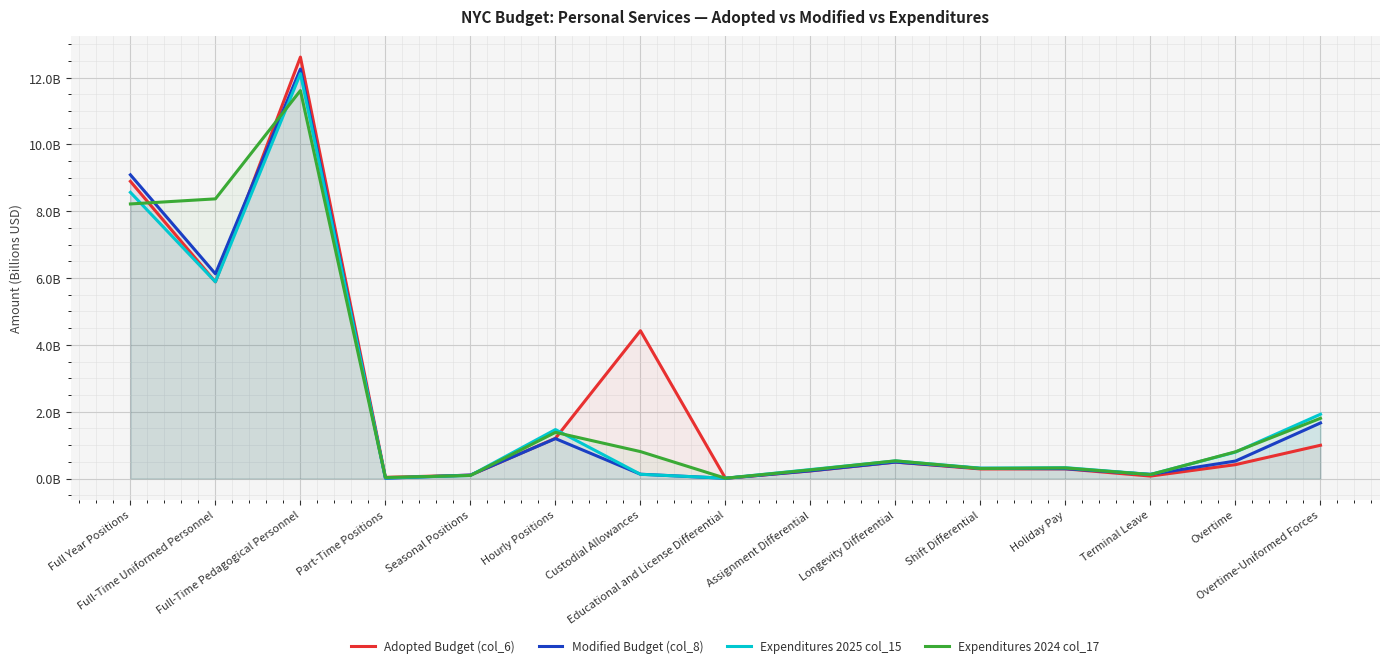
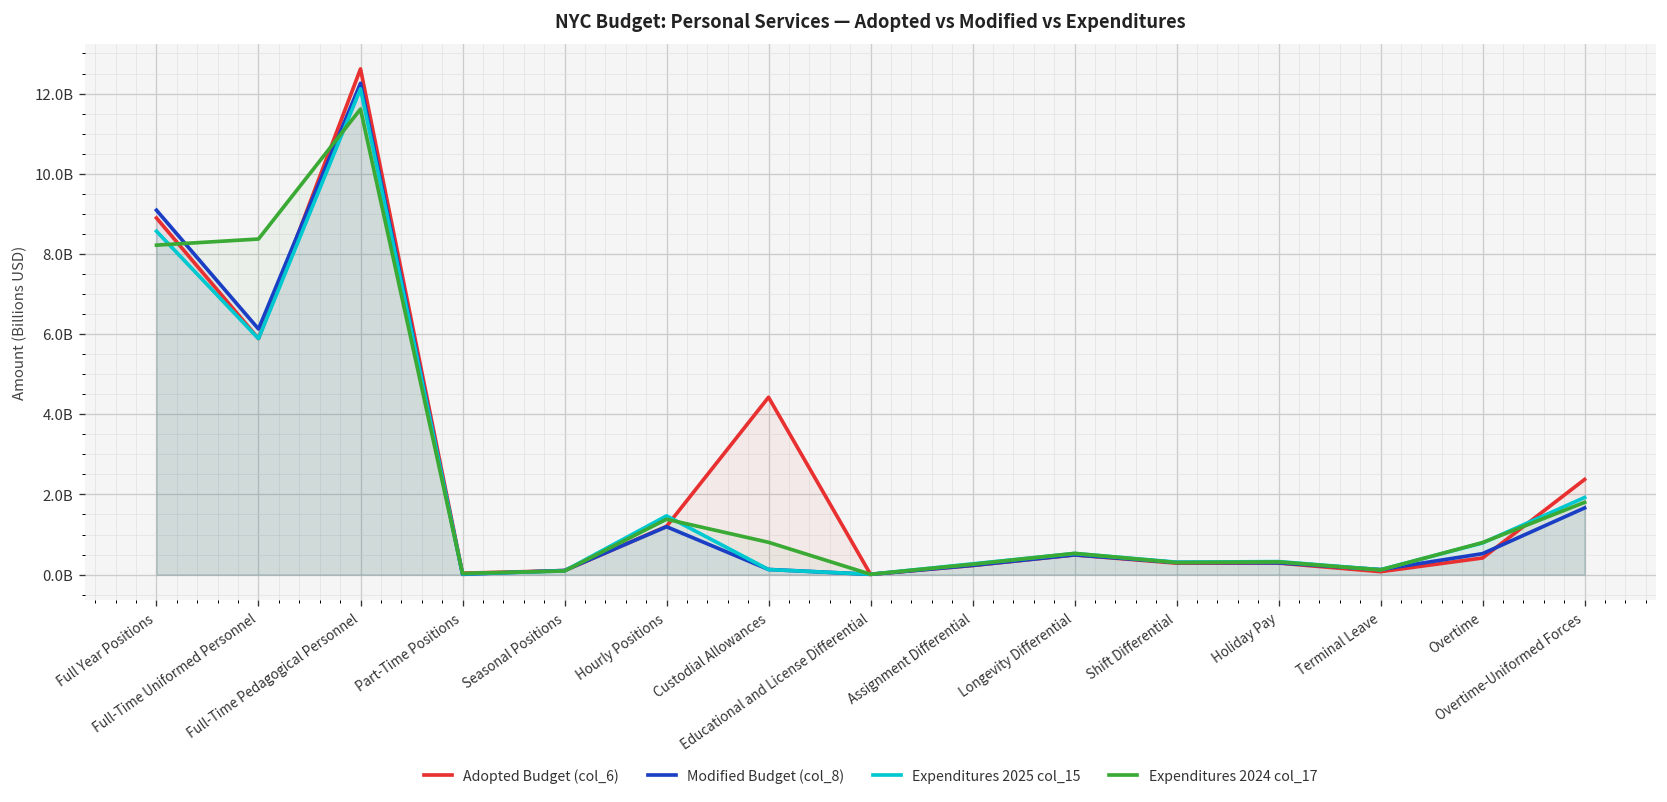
  {
    "Adopted Budget (col_6)": {
      "Full Year Positions": 8900000000,
      "Full-Time Pedagogical Personnel": 12600000000,
      "Custodial Allowances": 4400000000,
      "Overtime": 400000000,
-     "Overtime-Uniformed Forces": 1000000000
+     "Overtime-Uniformed Forces": 2400000000
    },
    "Modified Budget (col_8)": {
      "Full Year Positions": 9100000000,
      "Full-Time Uniformed Personnel": 6100000000,
      "Full-Time Pedagogical Personnel": 12300000000,
      "Overtime": 500000000,
      "Overtime-Uniformed Forces": 1700000000
    },
    "Expenditures 2025 col_15": {
      "Full Year Positions": 8600000000,
      "Full-Time Pedagogical Personnel": 12100000000,
      "Hourly Positions": 1500000000,
      "Overtime-Uniformed Forces": 1900000000
    },
    "Expenditures 2024 col_17": {
      "Full Year Positions": 8200000000,
      "Full-Time Uniformed Personnel": 8400000000,
      "Full-Time Pedagogical Personnel": 11600000000,
      "Hourly Positions": 1400000000,
      "Custodial Allowances": 800000000,
      "Overtime-Uniformed Forces": 1800000000
    }
  }
